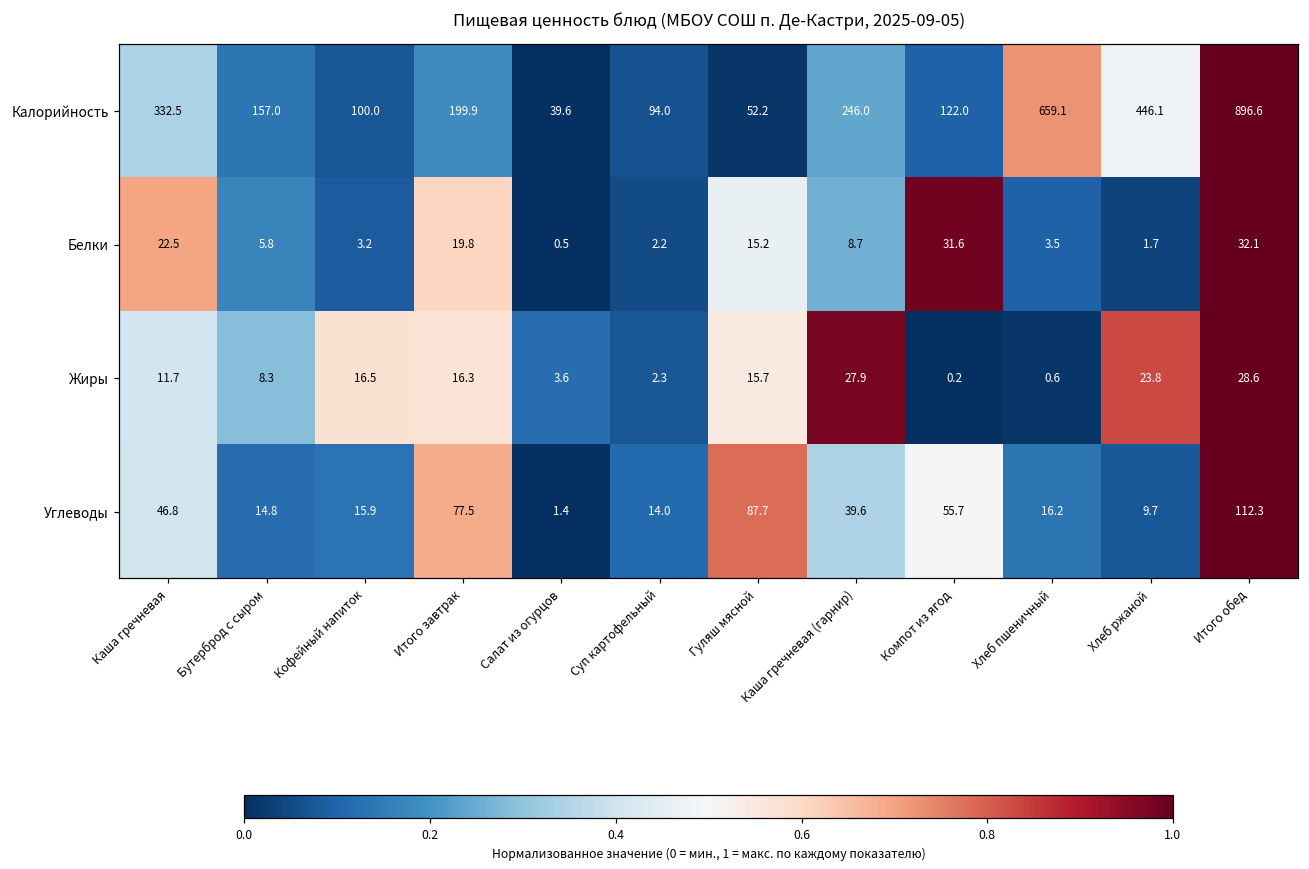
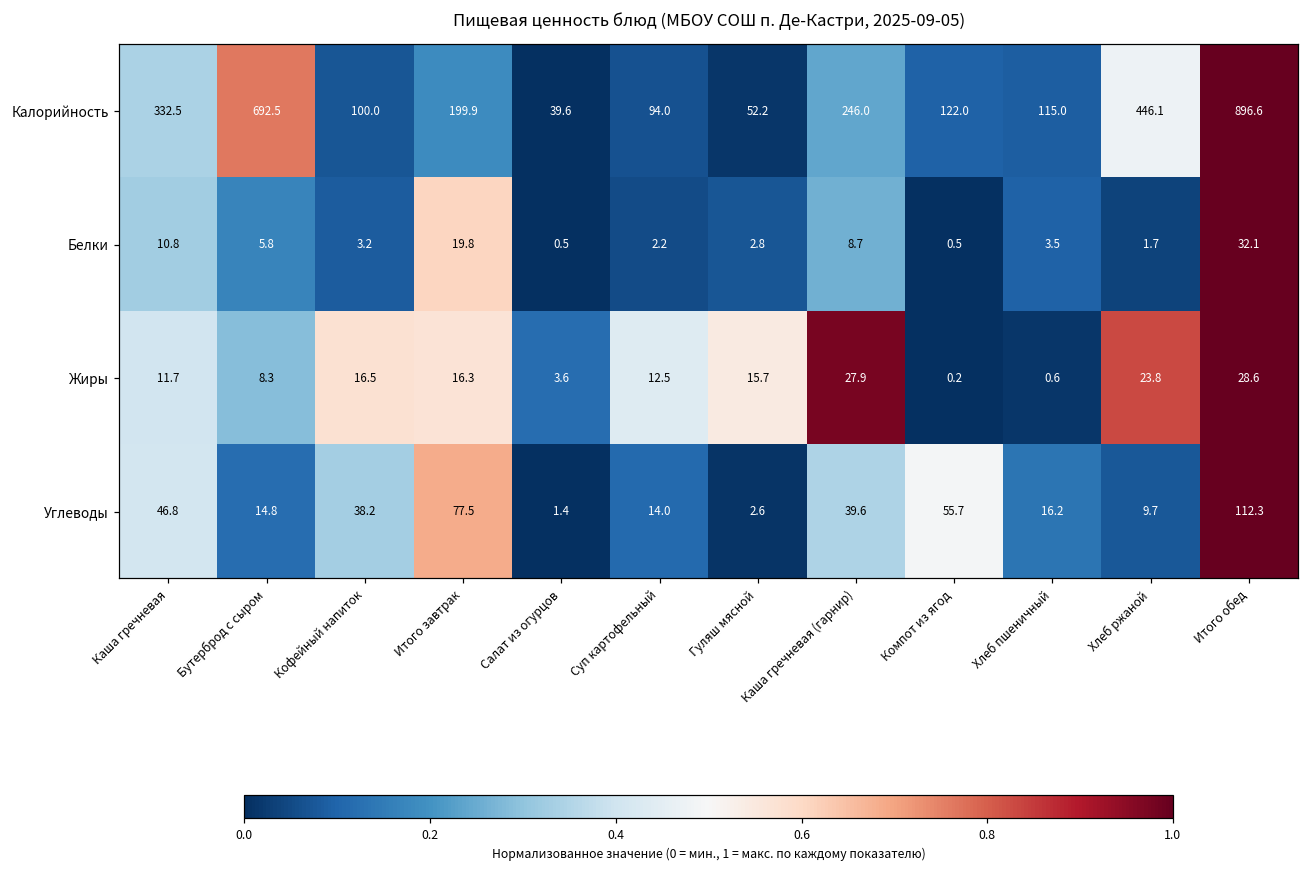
  {
    "Калорийность": {
      "Каша гречневая": 332.5,
-     "Бутерброд с сыром": 157.0,
+     "Бутерброд с сыром": 692.5,
      "Кофейный напиток": 100.0,
      "Итого завтрак": 199.9,
      "Салат из огурцов": 39.6,
      "Суп картофельный": 94.0,
      "Гуляш мясной": 52.2,
      "Каша гречневая (гарнир)": 246.0,
      "Компот из ягод": 122.0,
-     "Хлеб пшеничный": 659.1,
+     "Хлеб пшеничный": 115.0,
      "Хлеб ржаной": 446.1,
      "Итого обед": 896.6
    },
    "Белки": {
-     "Каша гречневая": 22.5,
+     "Каша гречневая": 10.8,
      "Бутерброд с сыром": 5.8,
      "Кофейный напиток": 3.2,
      "Итого завтрак": 19.8,
      "Салат из огурцов": 0.5,
      "Суп картофельный": 2.2,
-     "Гуляш мясной": 15.2,
+     "Гуляш мясной": 2.8,
      "Каша гречневая (гарнир)": 8.7,
-     "Компот из ягод": 31.6,
+     "Компот из ягод": 0.5,
      "Хлеб пшеничный": 3.5,
      "Хлеб ржаной": 1.7,
      "Итого обед": 32.1
    },
    "Жиры": {
      "Каша гречневая": 11.7,
      "Бутерброд с сыром": 8.3,
      "Кофейный напиток": 16.5,
      "Итого завтрак": 16.3,
      "Салат из огурцов": 3.6,
-     "Суп картофельный": 2.3,
+     "Суп картофельный": 12.5,
      "Гуляш мясной": 15.7,
      "Каша гречневая (гарнир)": 27.9,
      "Компот из ягод": 0.2,
      "Хлеб пшеничный": 0.6,
      "Хлеб ржаной": 23.8,
      "Итого обед": 28.6
    },
    "Углеводы": {
      "Каша гречневая": 46.8,
      "Бутерброд с сыром": 14.8,
-     "Кофейный напиток": 15.9,
+     "Кофейный напиток": 38.2,
      "Итого завтрак": 77.5,
      "Салат из огурцов": 1.4,
      "Суп картофельный": 14.0,
-     "Гуляш мясной": 87.7,
+     "Гуляш мясной": 2.6,
      "Каша гречневая (гарнир)": 39.6,
      "Компот из ягод": 55.7,
      "Хлеб пшеничный": 16.2,
      "Хлеб ржаной": 9.7,
      "Итого обед": 112.3
    }
  }
